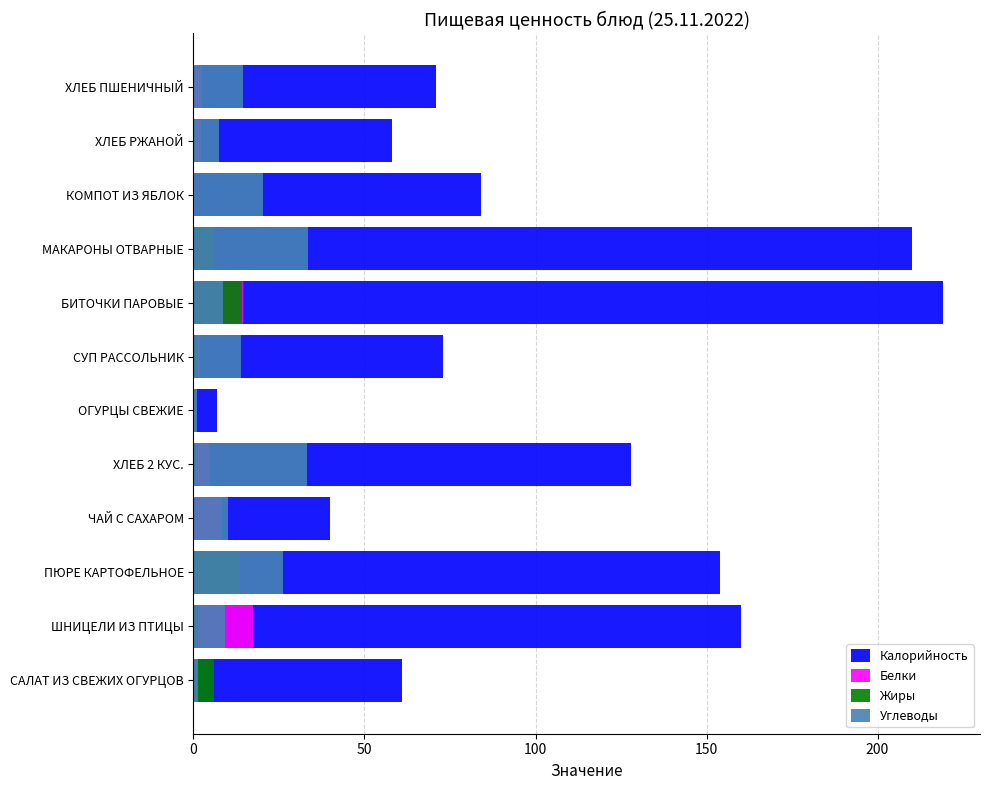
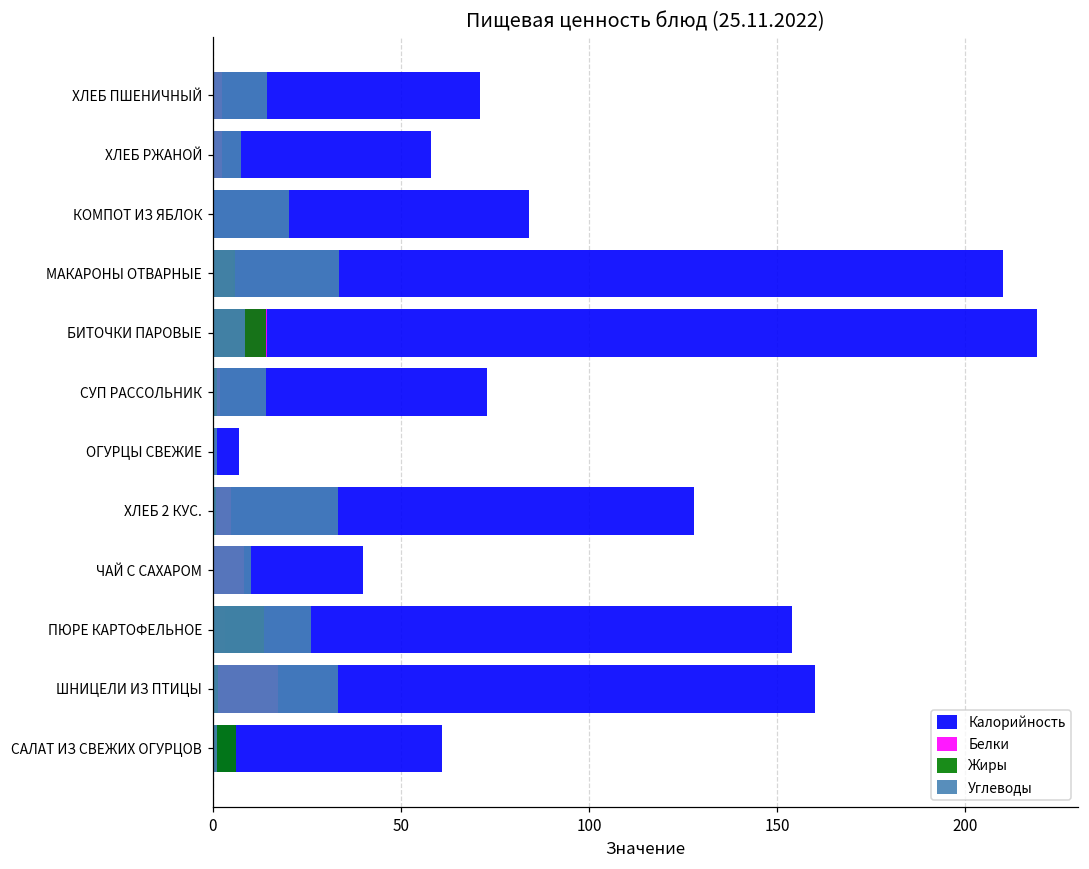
  {
    "Калорийность": {
      "ХЛЕБ ПШЕНИЧНЫЙ": 71,
      "ХЛЕБ РЖАНОЙ": 58,
      "КОМПОТ ИЗ ЯБЛОК": 84,
      "МАКАРОНЫ ОТВАРНЫЕ": 210,
      "БИТОЧКИ ПАРОВЫЕ": 219,
      "СУП РАССОЛЬНИК": 73,
      "ОГУРЦЫ СВЕЖИЕ": 7,
      "ХЛЕБ 2 КУС.": 128,
      "ЧАЙ С САХАРОМ": 40,
      "ПЮРЕ КАРТОФЕЛЬНОЕ": 154,
      "ШНИЦЕЛИ ИЗ ПТИЦЫ": 160,
      "САЛАТ ИЗ СВЕЖИХ ОГУРЦОВ": 61
    },
    "Жиры": {
      "ЧАЙ С САХАРОМ": 0
    },
    "Углеводы": {
-     "ШНИЦЕЛИ ИЗ ПТИЦЫ": 9
+     "ШНИЦЕЛИ ИЗ ПТИЦЫ": 33
    }
  }
